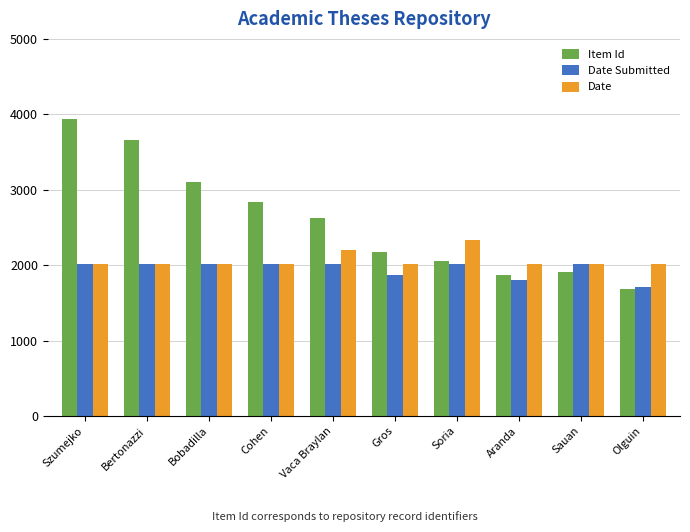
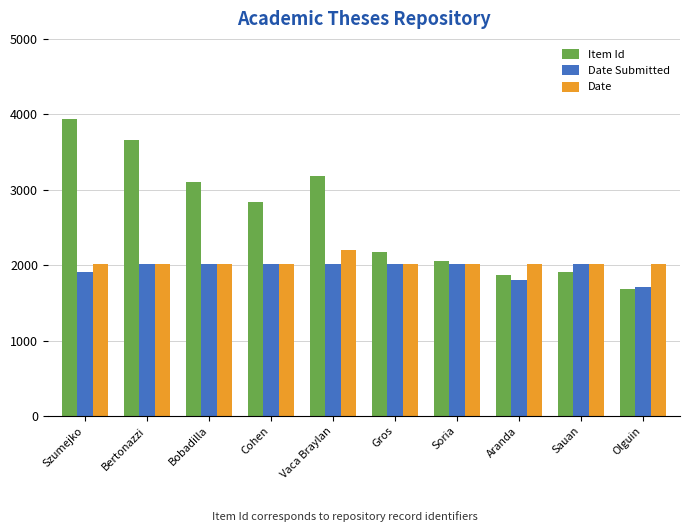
  {
    "Item Id": {
      "Szumejko": 3900,
      "Bertonazzi": 3700,
      "Bobadilla": 3100,
      "Cohen": 2800,
-     "Vaca Braylan": 2600,
+     "Vaca Braylan": 3200,
      "Gros": 2200,
      "Soria": 2100,
      "Aranda": 1900,
      "Sauan": 1900,
      "Olguin": 1700
    },
    "Date Submitted": {
-     "Szumejko": 2000,
+     "Szumejko": 1900,
      "Bertonazzi": 2000,
      "Bobadilla": 2000,
      "Cohen": 2000,
      "Vaca Braylan": 2000,
-     "Gros": 1900,
+     "Gros": 2000,
      "Soria": 2000,
      "Aranda": 1800,
      "Sauan": 2000,
      "Olguin": 1700
    },
    "Date": {
      "Szumejko": 2000,
      "Bertonazzi": 2000,
      "Bobadilla": 2000,
      "Cohen": 2000,
      "Vaca Braylan": 2200,
      "Gros": 2000,
-     "Soria": 2300,
+     "Soria": 2000,
      "Aranda": 2000,
      "Sauan": 2000,
      "Olguin": 2000
    }
  }
